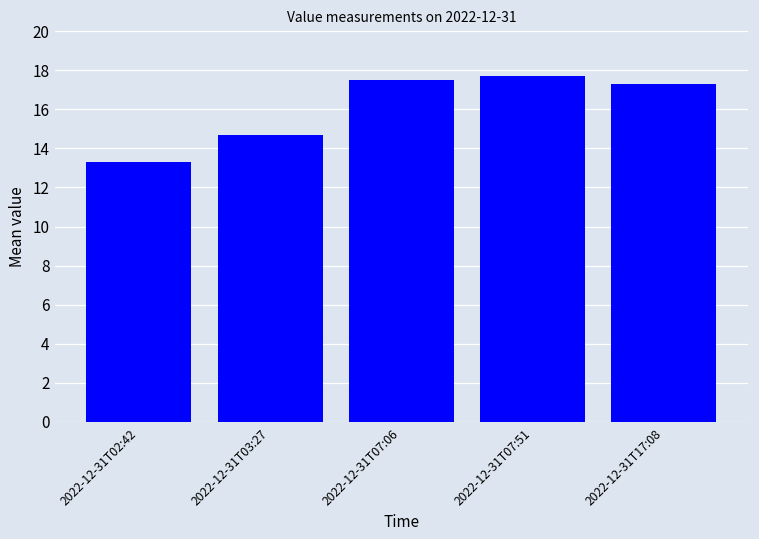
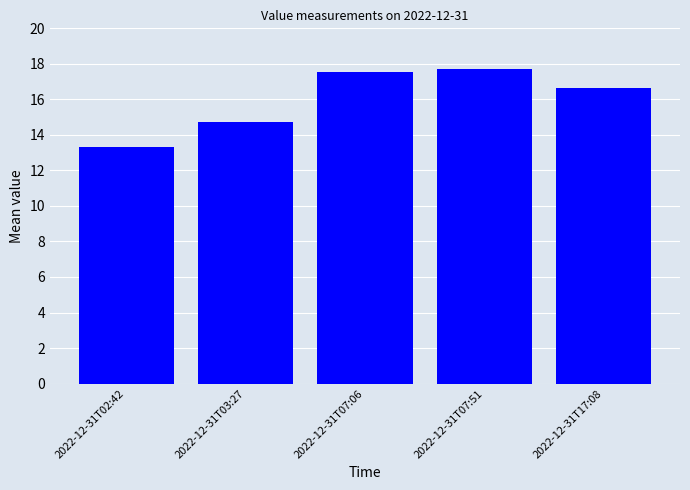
  {
    "2022-12-31T02:42": 13.3,
    "2022-12-31T03:27": 14.7,
    "2022-12-31T07:06": 17.5,
    "2022-12-31T07:51": 17.7,
-   "2022-12-31T17:08": 17.3
+   "2022-12-31T17:08": 16.6
  }
